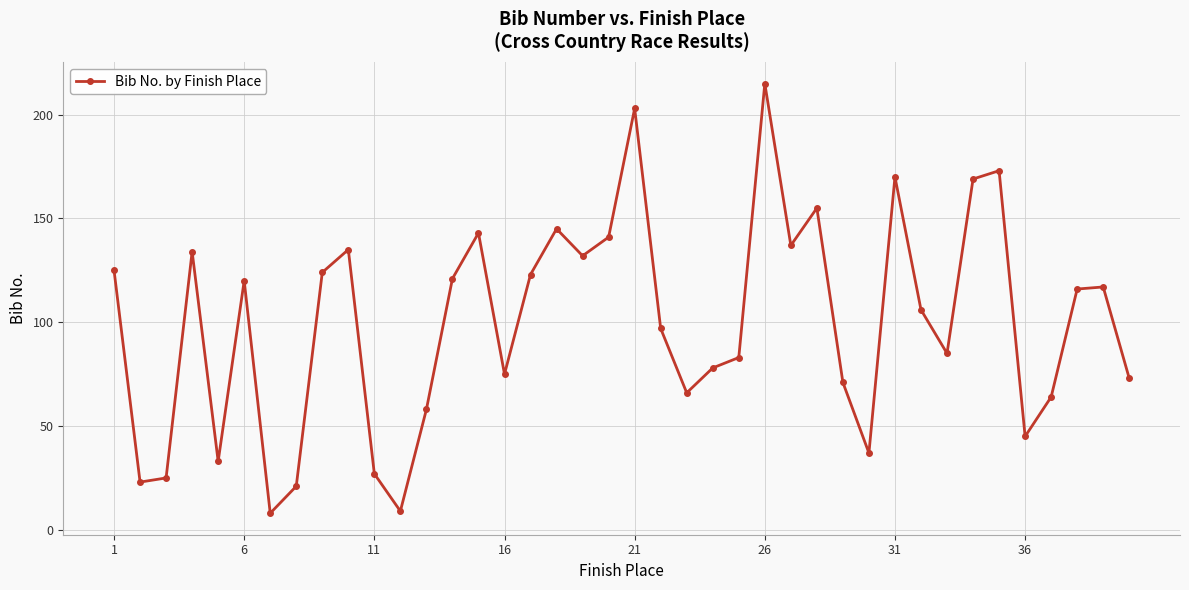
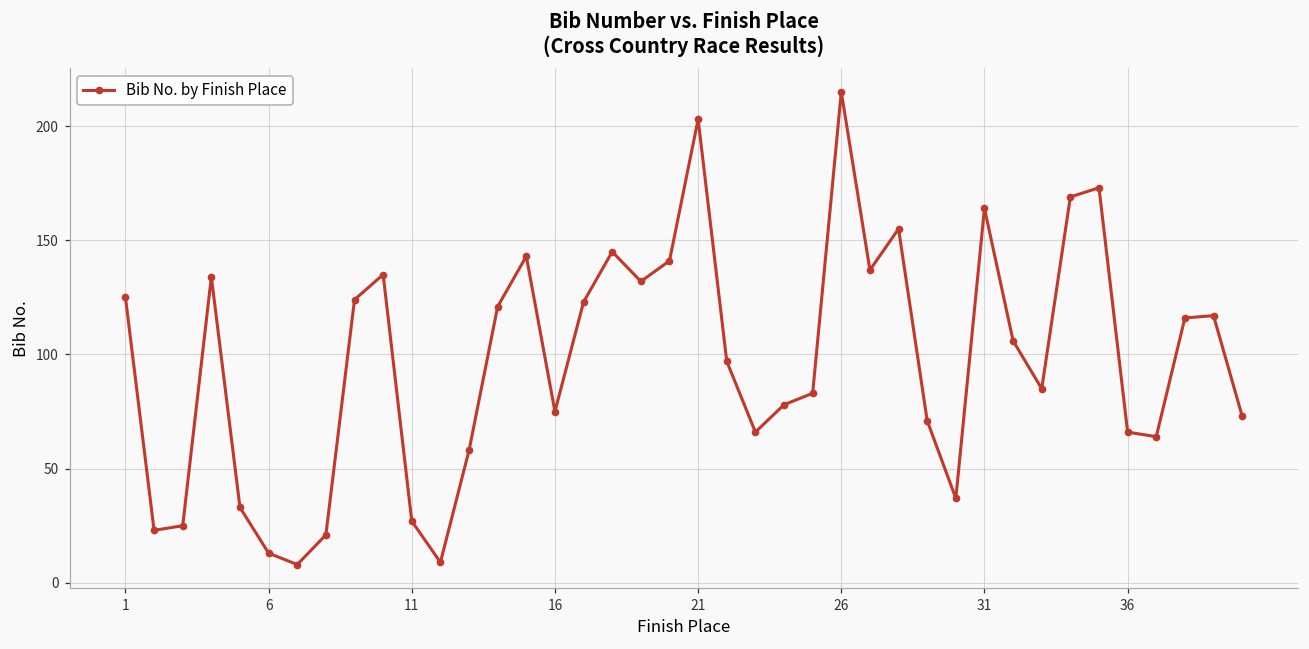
  {
    "1": 125,
-   "6": 120,
+   "6": 13,
    "11": 27,
    "16": 75,
    "21": 203,
    "26": 215,
-   "31": 170,
-   "36": 45
+   "31": 164,
+   "36": 66
  }
